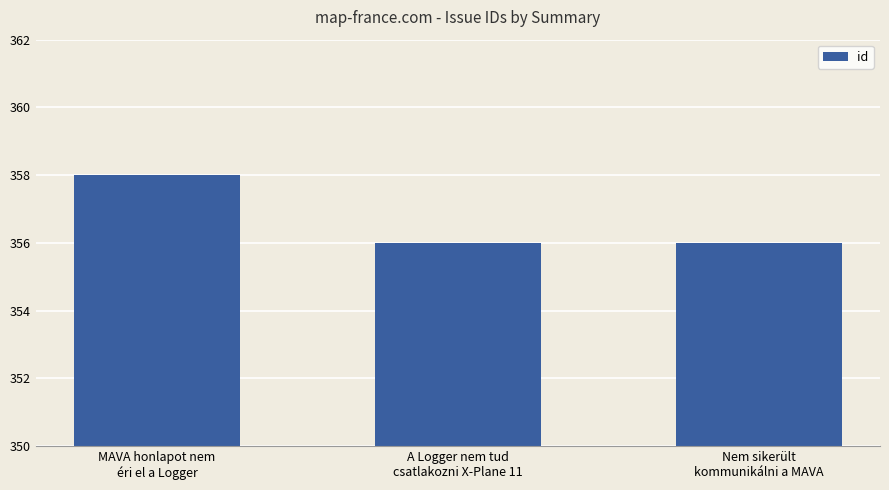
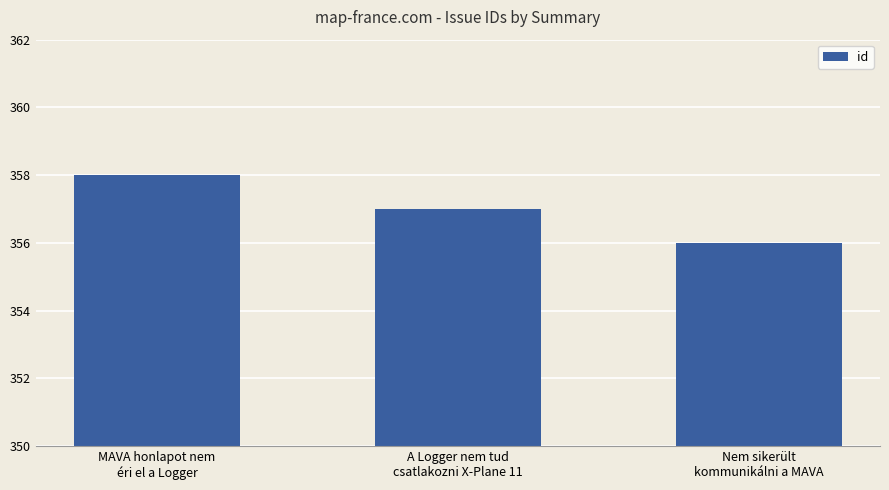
  {
    "MAVA honlapot nem éri el a Logger": 358,
-   "A Logger nem tud csatlakozni X-Plane 11": 356,
+   "A Logger nem tud csatlakozni X-Plane 11": 357,
    "Nem sikerült kommunikálni a MAVA": 356
  }
